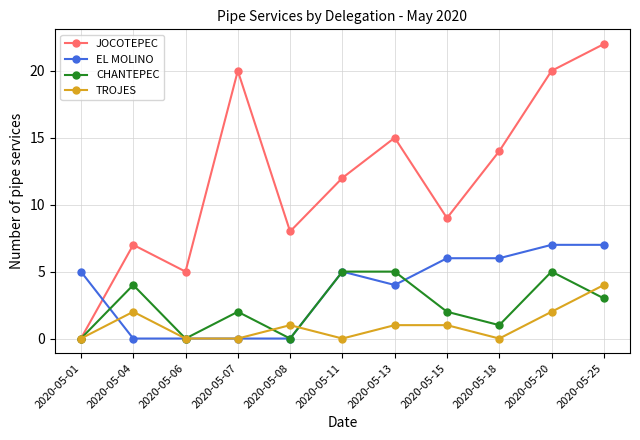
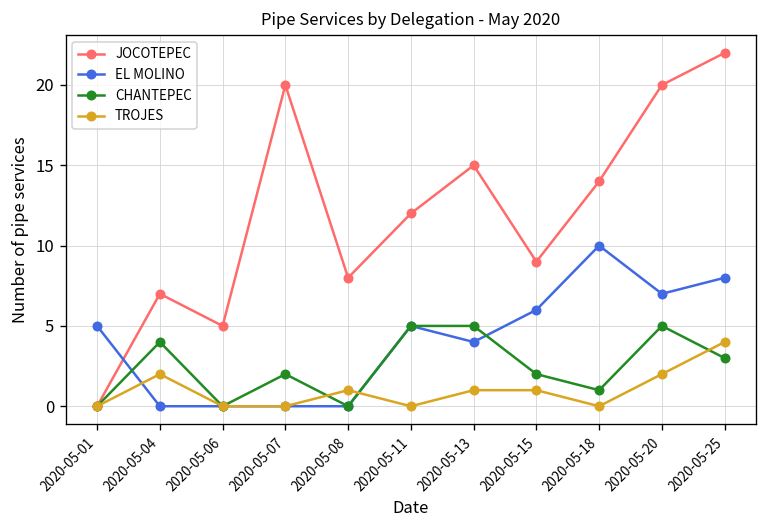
  {
    "JOCOTEPEC": {
      "2020-05-04": 7,
      "2020-05-06": 5,
      "2020-05-07": 20,
      "2020-05-08": 8,
      "2020-05-11": 12,
      "2020-05-13": 15,
      "2020-05-15": 9,
      "2020-05-18": 14,
      "2020-05-20": 20,
      "2020-05-25": 22
    },
    "EL MOLINO": {
      "2020-05-01": 5,
      "2020-05-04": 0,
      "2020-05-13": 4,
      "2020-05-15": 6,
-     "2020-05-18": 6,
+     "2020-05-18": 10,
      "2020-05-20": 7,
-     "2020-05-25": 7
+     "2020-05-25": 8
    },
    "CHANTEPEC": {
      "2020-05-04": 4,
      "2020-05-07": 2,
      "2020-05-13": 5,
      "2020-05-15": 2,
      "2020-05-18": 1,
      "2020-05-20": 5,
      "2020-05-25": 3
    },
    "TROJES": {
      "2020-05-04": 2,
      "2020-05-08": 1,
      "2020-05-11": 0,
      "2020-05-13": 1,
      "2020-05-15": 1,
      "2020-05-18": 0,
      "2020-05-20": 2,
      "2020-05-25": 4
    }
  }
